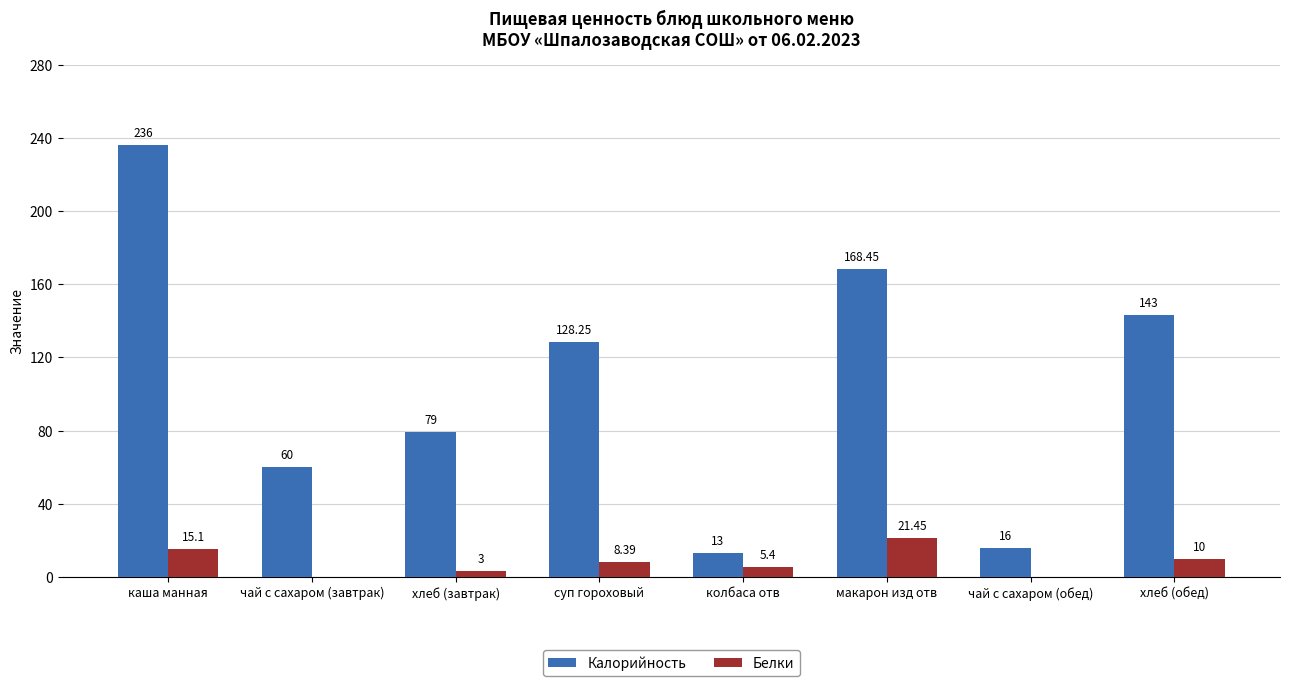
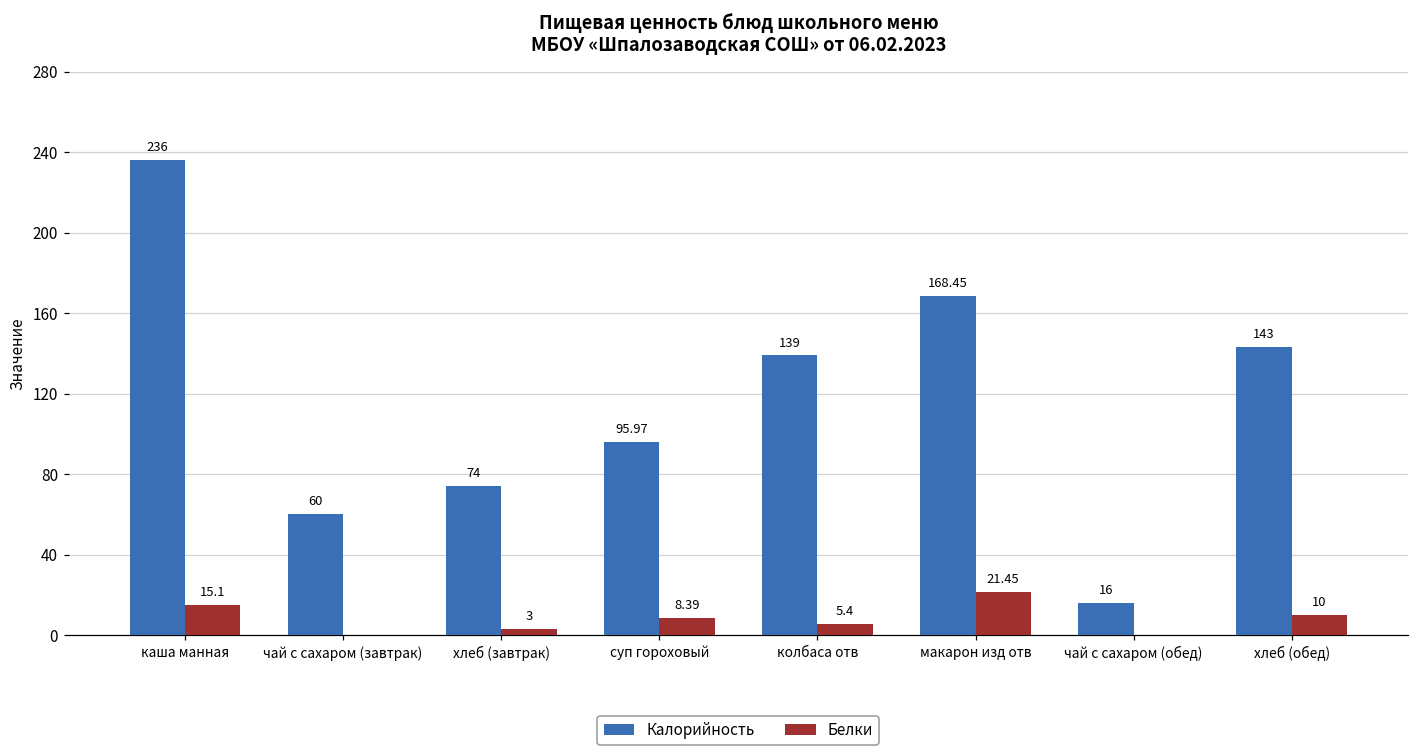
  {
    "Калорийность": {
      "каша манная": 236,
      "чай с сахаром (завтрак)": 60,
-     "хлеб (завтрак)": 79,
-     "суп гороховый": 128.25,
-     "колбаса отв": 13,
+     "хлеб (завтрак)": 74,
+     "суп гороховый": 95.97,
+     "колбаса отв": 139,
      "макарон изд отв": 168.45,
      "чай с сахаром (обед)": 16,
      "хлеб (обед)": 143
    },
    "Белки": {
      "каша манная": 15.1,
      "хлеб (завтрак)": 3,
      "суп гороховый": 8.39,
      "колбаса отв": 5.4,
      "макарон изд отв": 21.45,
      "хлеб (обед)": 10
    }
  }
